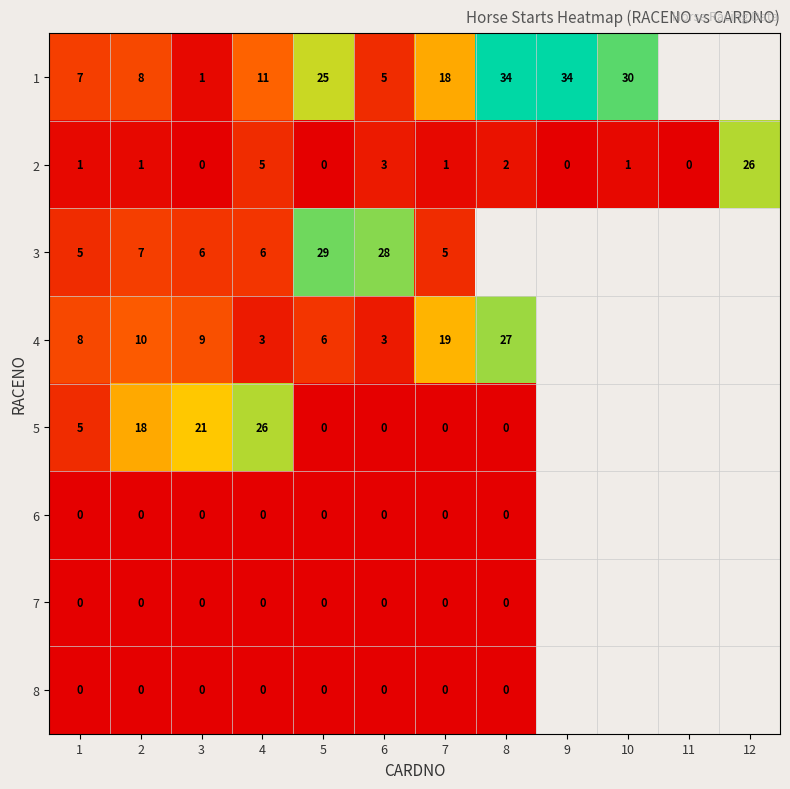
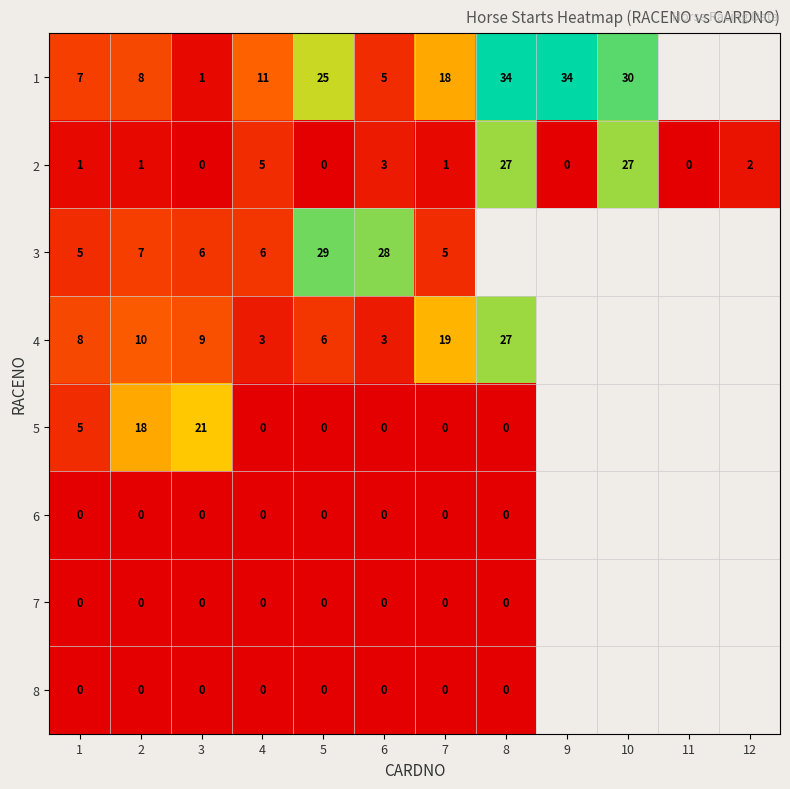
  {
    "1": {
      "1": 7,
      "2": 8,
      "3": 1,
      "4": 11,
      "5": 25,
      "6": 5,
      "7": 18,
      "8": 34,
      "9": 34,
      "10": 30
    },
    "2": {
      "1": 1,
      "2": 1,
      "3": 0,
      "4": 5,
      "5": 0,
      "6": 3,
      "7": 1,
-     "8": 2,
+     "8": 27,
      "9": 0,
-     "10": 1,
+     "10": 27,
      "11": 0,
-     "12": 26
+     "12": 2
    },
    "3": {
      "1": 5,
      "2": 7,
      "3": 6,
      "4": 6,
      "5": 29,
      "6": 28,
      "7": 5
    },
    "4": {
      "1": 8,
      "2": 10,
      "3": 9,
      "4": 3,
      "5": 6,
      "6": 3,
      "7": 19,
      "8": 27
    },
    "5": {
      "1": 5,
      "2": 18,
      "3": 21,
-     "4": 26,
+     "4": 0,
      "5": 0,
      "6": 0,
      "7": 0,
      "8": 0
    },
    "6": {
      "1": 0,
      "2": 0,
      "3": 0,
      "4": 0,
      "5": 0,
      "6": 0,
      "7": 0,
      "8": 0
    },
    "7": {
      "1": 0,
      "2": 0,
      "3": 0,
      "4": 0,
      "5": 0,
      "6": 0,
      "7": 0,
      "8": 0
    },
    "8": {
      "1": 0,
      "2": 0,
      "3": 0,
      "4": 0,
      "5": 0,
      "6": 0,
      "7": 0,
      "8": 0
    }
  }
